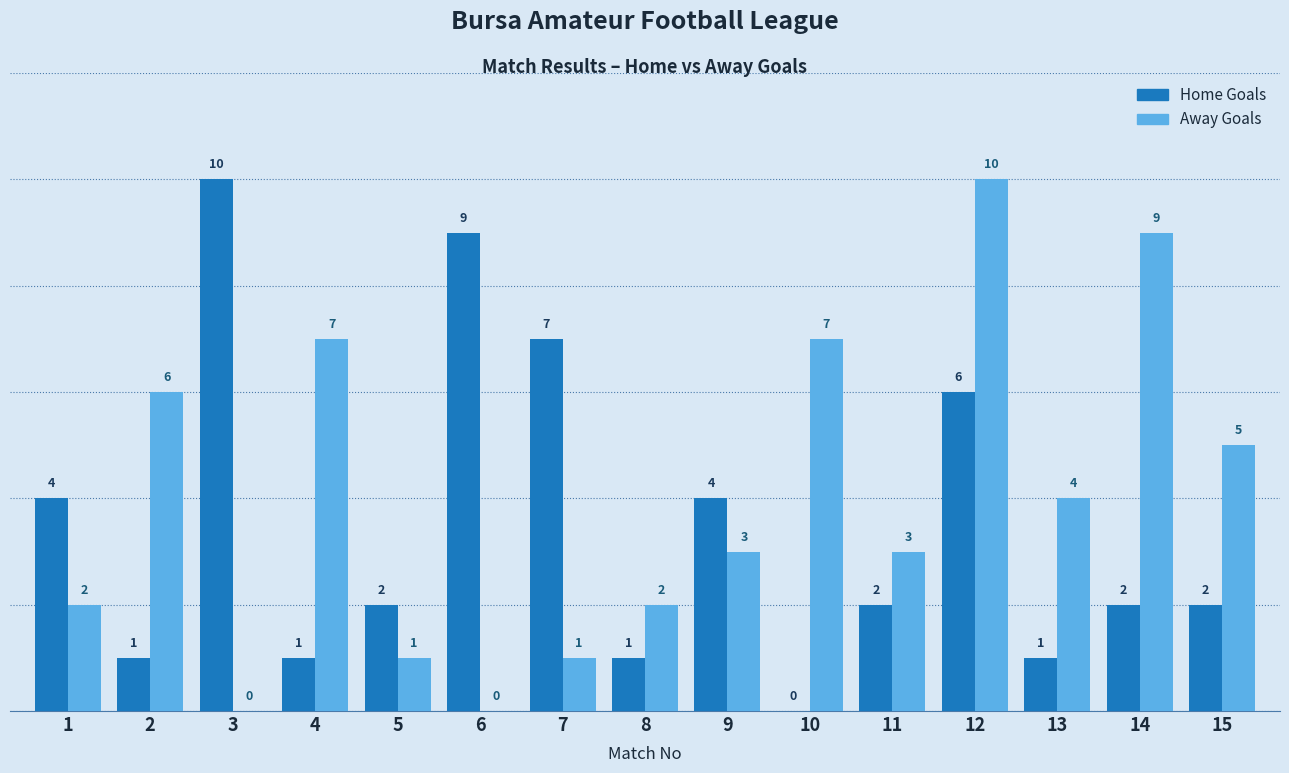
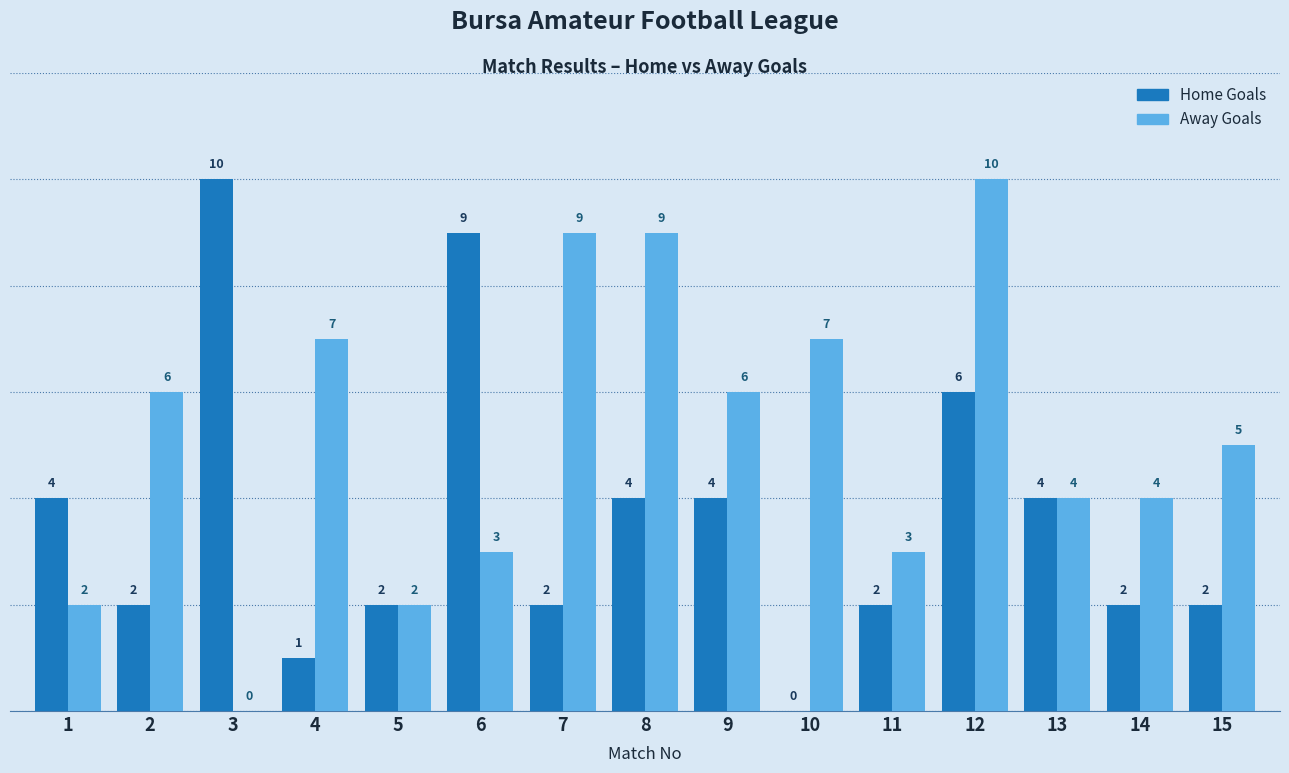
  {
    "Home Goals": {
      "1": 4,
-     "2": 1,
+     "2": 2,
      "3": 10,
      "4": 1,
      "5": 2,
      "6": 9,
-     "7": 7,
-     "8": 1,
+     "7": 2,
+     "8": 4,
      "9": 4,
      "10": 0,
      "11": 2,
      "12": 6,
-     "13": 1,
+     "13": 4,
      "14": 2,
      "15": 2
    },
    "Away Goals": {
      "1": 2,
      "2": 6,
      "3": 0,
      "4": 7,
-     "5": 1,
-     "6": 0,
-     "7": 1,
-     "8": 2,
-     "9": 3,
+     "5": 2,
+     "6": 3,
+     "7": 9,
+     "8": 9,
+     "9": 6,
      "10": 7,
      "11": 3,
      "12": 10,
      "13": 4,
-     "14": 9,
+     "14": 4,
      "15": 5
    }
  }
